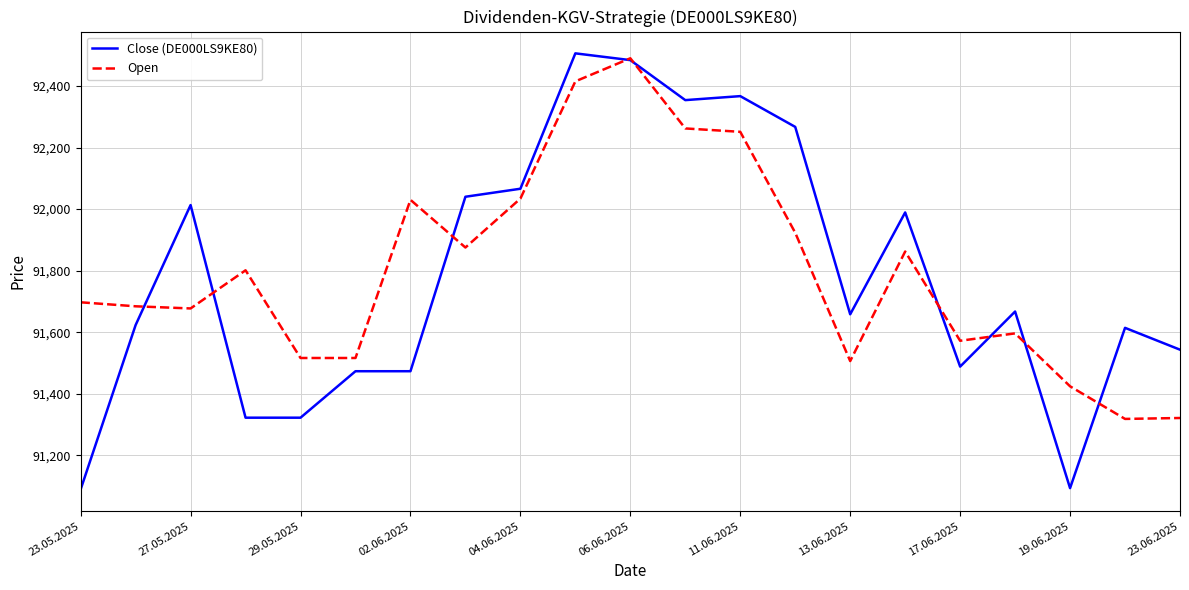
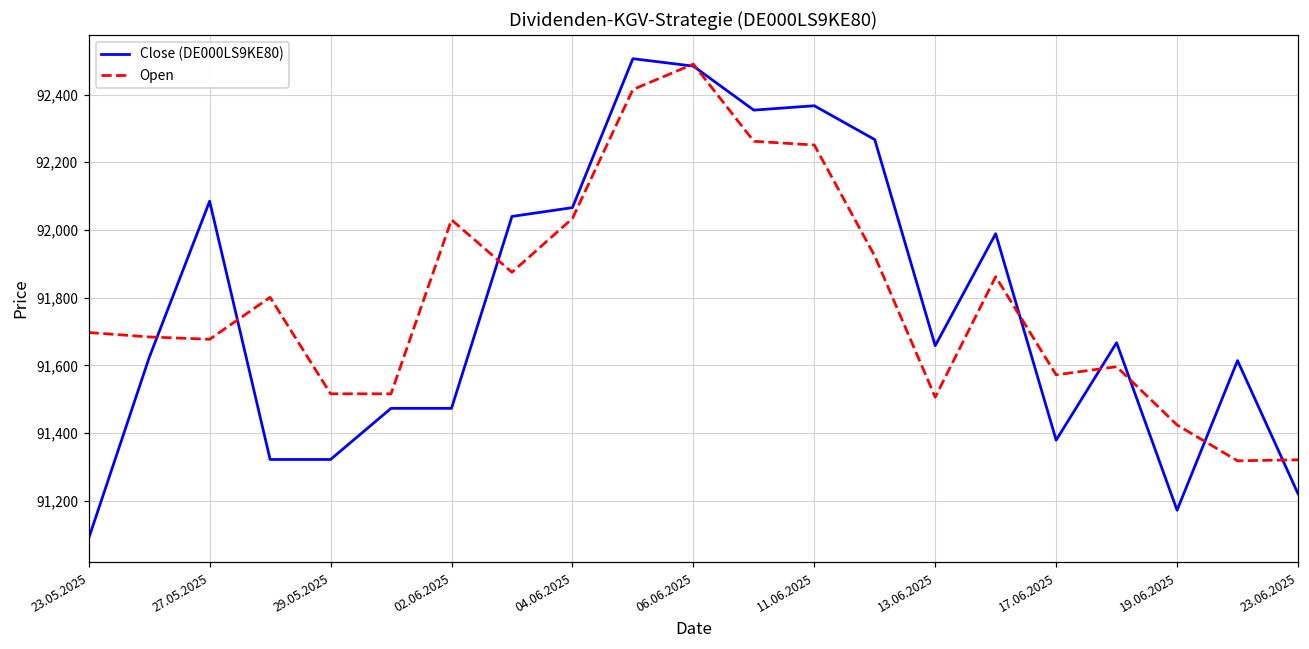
  {
    "Close (DE000LS9KE80)": {
      "23.05.2025": "91,090",
-     "27.05.2025": "92,010",
+     "27.05.2025": "92,090",
      "29.05.2025": "91,320",
      "02.06.2025": "91,470",
      "04.06.2025": "92,070",
      "11.06.2025": "92,370",
      "13.06.2025": "91,660",
-     "17.06.2025": "91,490",
-     "19.06.2025": "91,090",
-     "23.06.2025": "91,540"
+     "17.06.2025": "91,380",
+     "19.06.2025": "91,170",
+     "23.06.2025": "91,220"
    },
    "Open": {
      "23.05.2025": "91,700",
      "27.05.2025": "91,680",
      "29.05.2025": "91,520",
      "02.06.2025": "92,030",
      "04.06.2025": "92,030",
      "11.06.2025": "92,250",
      "13.06.2025": "91,510",
      "17.06.2025": "91,570",
      "19.06.2025": "91,420",
      "23.06.2025": "91,320"
    }
  }
